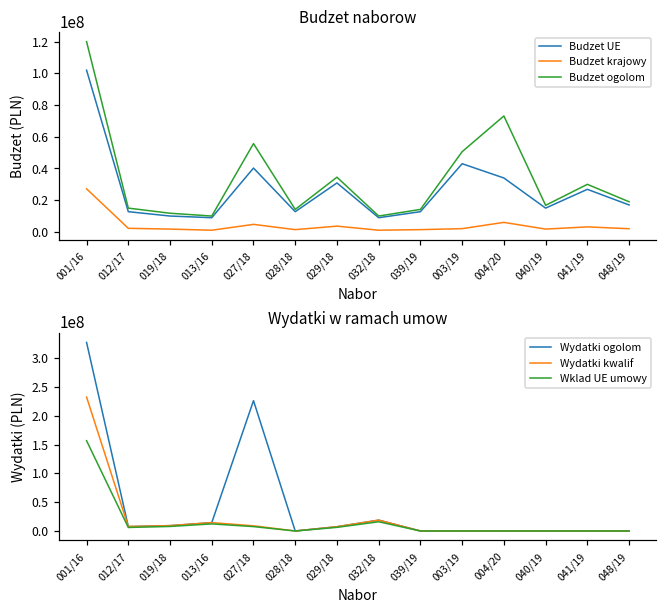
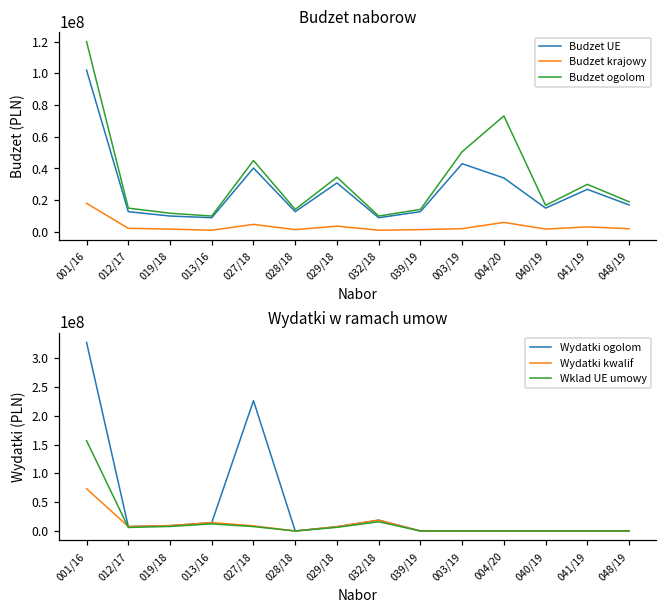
  {
    "Budzet naborow": {
      "Budzet UE": {
        "001/16": 102000000,
        "012/17": 13000000,
        "027/18": 40000000,
        "029/18": 31000000,
        "003/19": 43000000,
        "004/20": 34000000,
        "041/19": 27000000,
        "048/19": 17000000
      },
      "Budzet krajowy": {
-       "001/16": 27000000,
+       "001/16": 18000000,
        "012/17": 2000000,
        "019/18": 2000000,
        "013/16": 1000000,
        "027/18": 5000000,
        "028/18": 1000000,
        "029/18": 4000000,
        "032/18": 1000000,
        "039/19": 1000000,
        "003/19": 2000000,
        "004/20": 6000000,
        "040/19": 2000000,
        "041/19": 3000000,
        "048/19": 2000000
      },
      "Budzet ogolom": {
        "001/16": 120000000,
        "012/17": 15000000,
-       "027/18": 56000000,
+       "027/18": 45000000,
        "029/18": 35000000,
        "003/19": 51000000,
        "004/20": 73000000,
        "041/19": 30000000,
        "048/19": 19000000
      }
    },
    "Wydatki w ramach umow": {
      "Wydatki ogolom": {
        "001/16": 330000000,
        "027/18": 230000000
      },
      "Wydatki kwalif": {
-       "001/16": 230000000
+       "001/16": 70000000
      },
      "Wklad UE umowy": {
        "001/16": 160000000
      }
    }
  }
